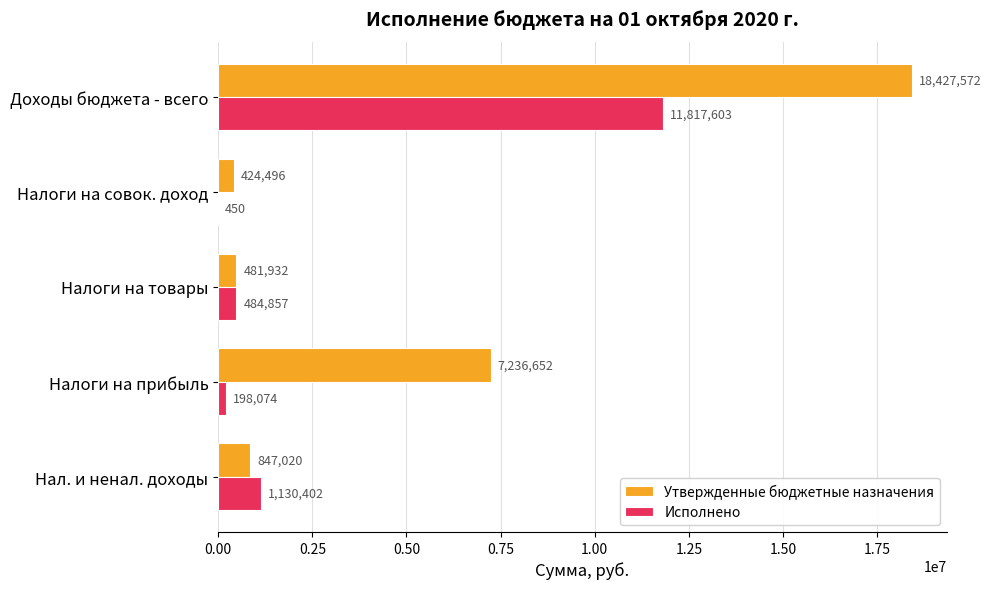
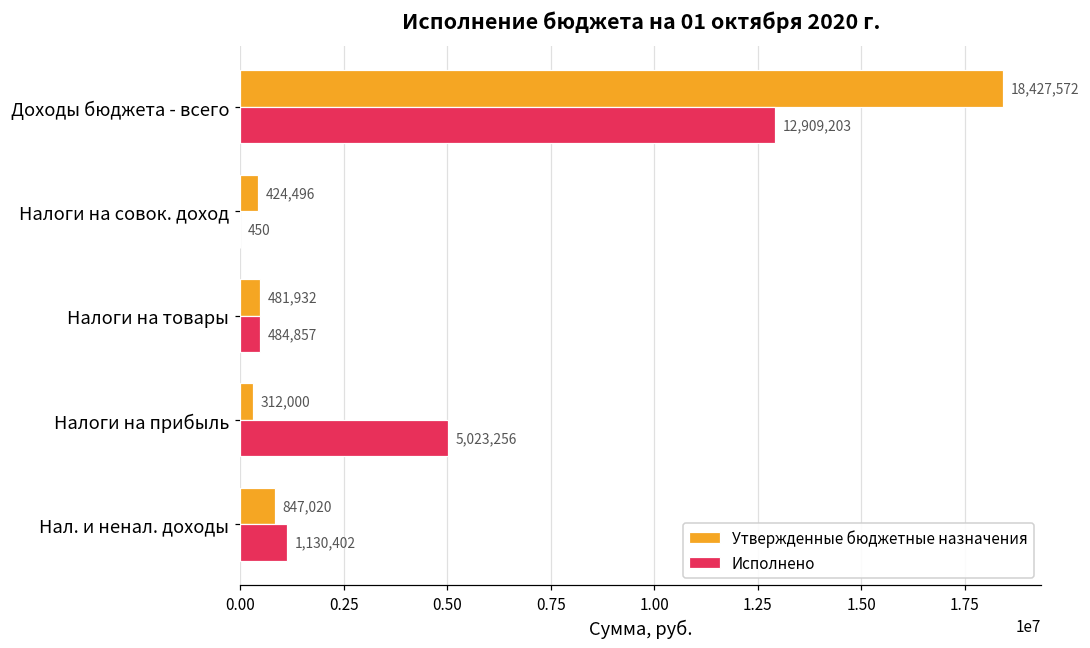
  {
    "Утвержденные бюджетные назначения": {
      "Доходы бюджета - всего": "18,427,572",
      "Налоги на совок. доход": "424,496",
      "Налоги на товары": "481,932",
-     "Налоги на прибыль": "7,236,652",
+     "Налоги на прибыль": "312,000",
      "Нал. и ненал. доходы": "847,020"
    },
    "Исполнено": {
-     "Доходы бюджета - всего": "11,817,603",
+     "Доходы бюджета - всего": "12,909,203",
      "Налоги на совок. доход": "450",
      "Налоги на товары": "484,857",
-     "Налоги на прибыль": "198,074",
+     "Налоги на прибыль": "5,023,256",
      "Нал. и ненал. доходы": "1,130,402"
    }
  }
